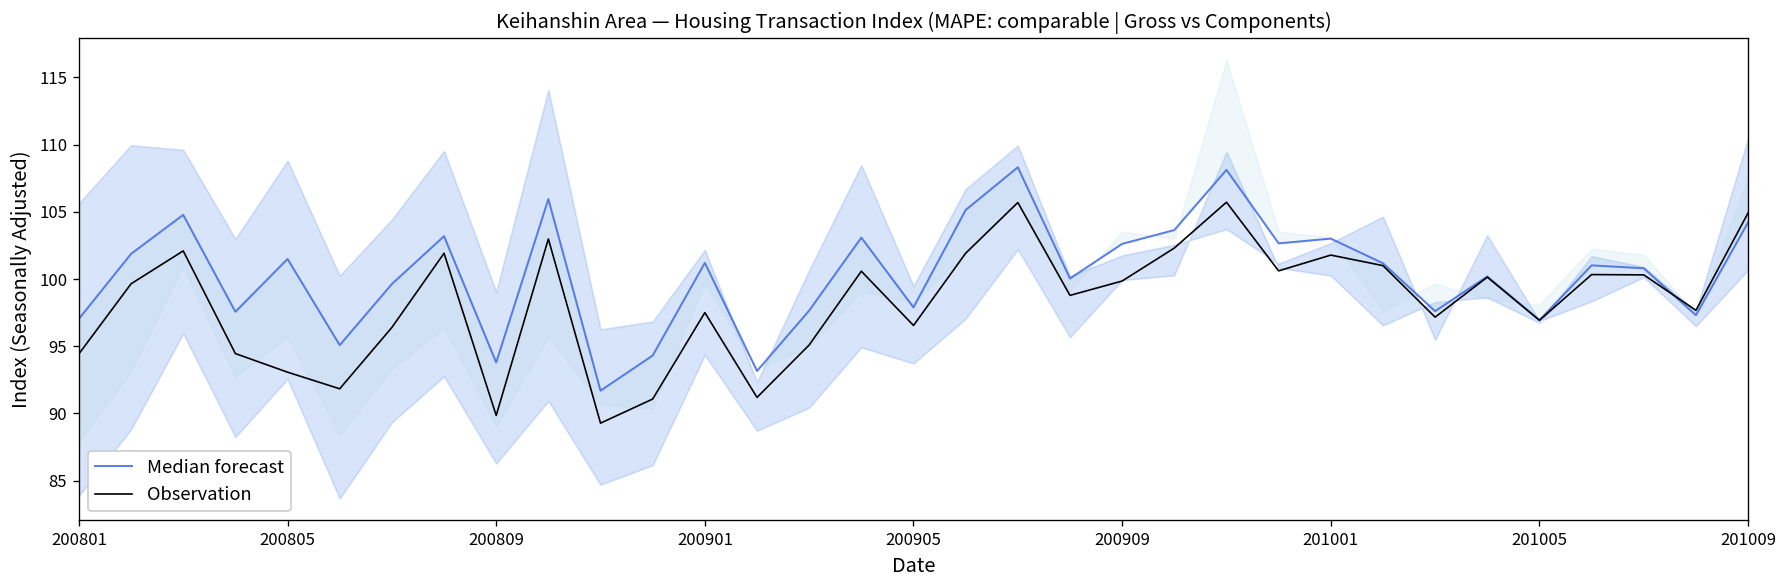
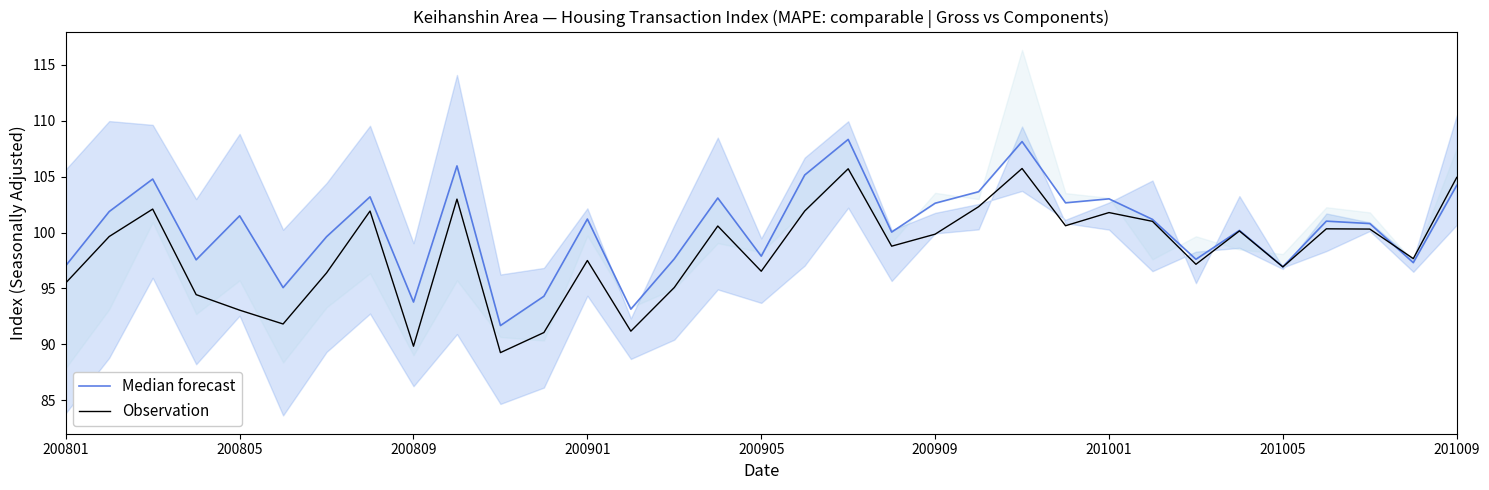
  {
    "Observation": {
-     "200801": 94.4,
+     "200801": 95.5,
      "200805": 93.1,
      "200809": 89.8,
      "200901": 97.5,
      "200905": 96.5,
      "200909": 99.9,
      "201001": 101.8,
      "201009": 104.9
    }
  }
